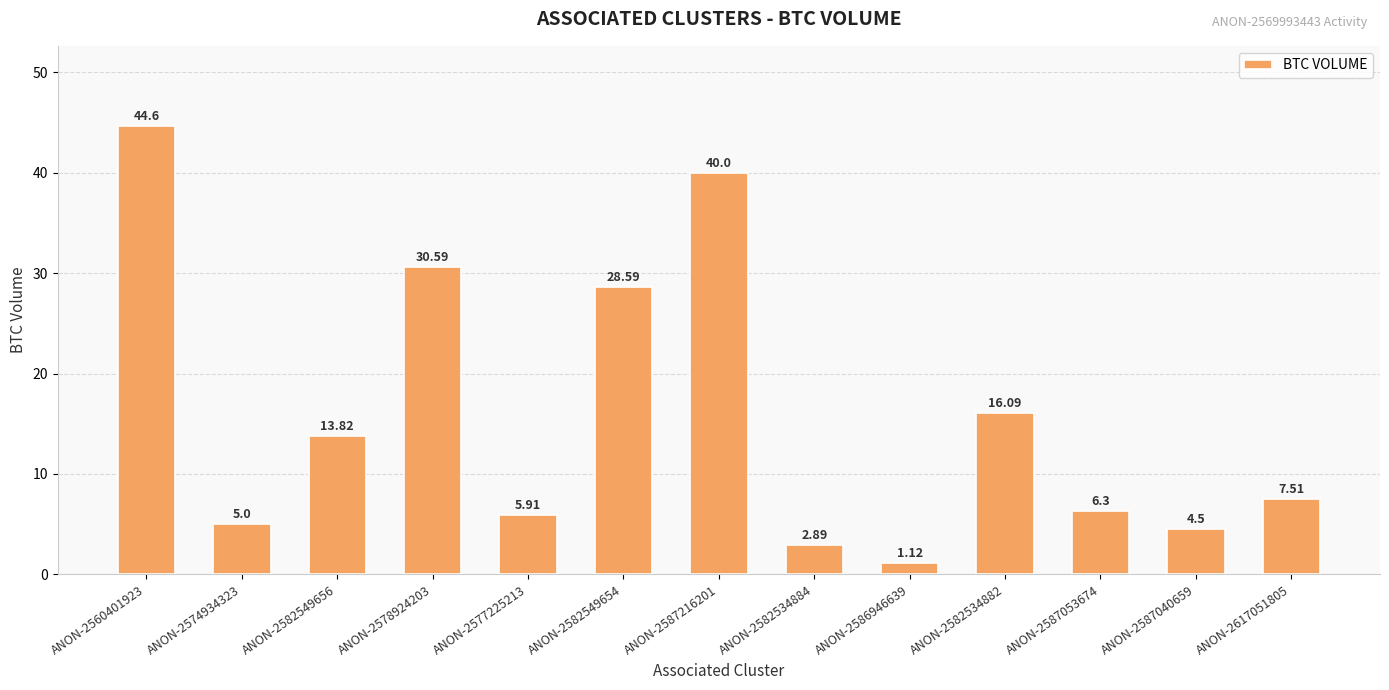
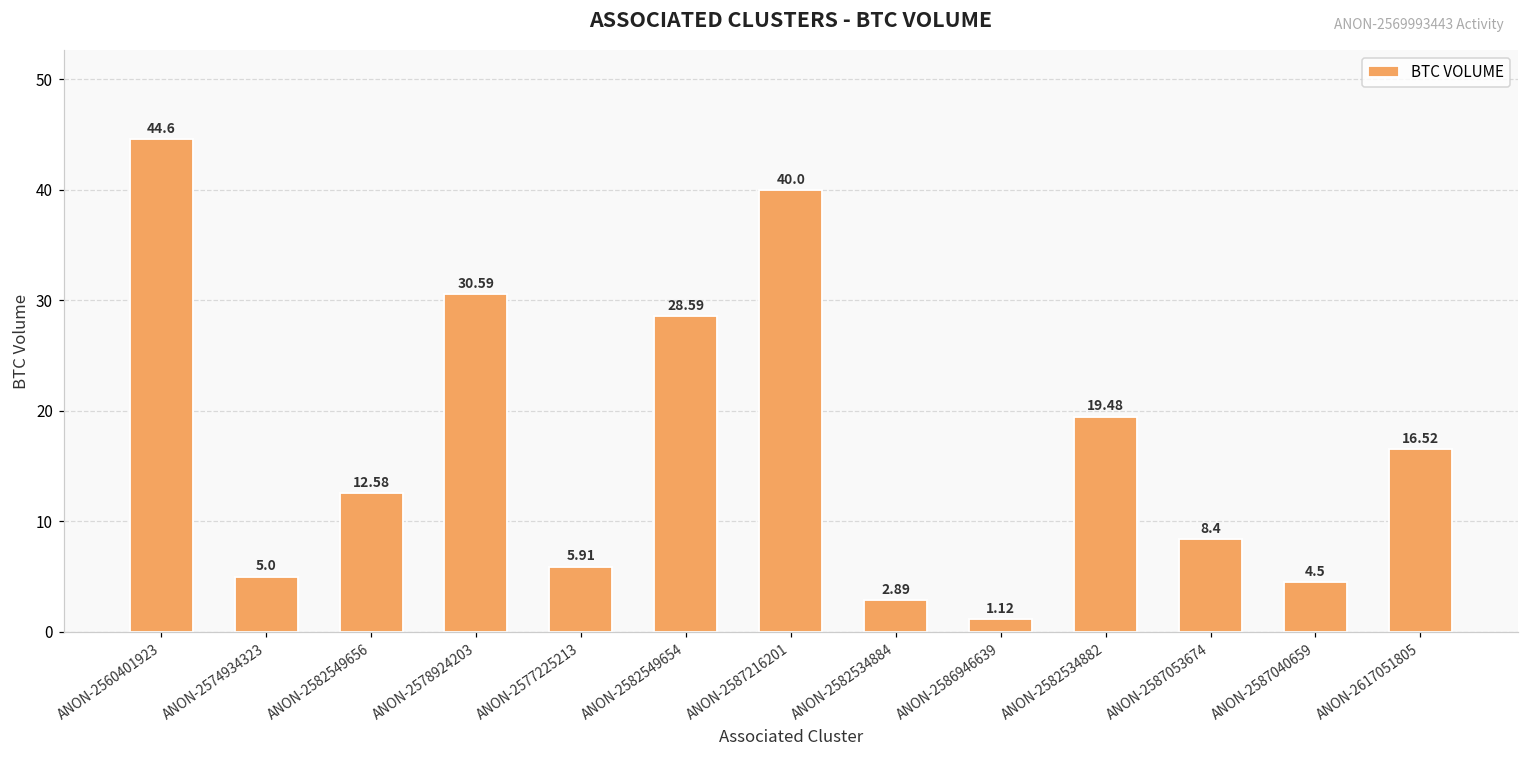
  {
    "ANON-2560401923": 44.6,
    "ANON-2574934323": 5.0,
-   "ANON-2582549656": 13.82,
+   "ANON-2582549656": 12.58,
    "ANON-2578924203": 30.59,
    "ANON-2577225213": 5.91,
    "ANON-2582549654": 28.59,
    "ANON-2587216201": 40.0,
    "ANON-2582534884": 2.89,
    "ANON-2586946639": 1.12,
-   "ANON-2582534882": 16.09,
-   "ANON-2587053674": 6.3,
+   "ANON-2582534882": 19.48,
+   "ANON-2587053674": 8.4,
    "ANON-2587040659": 4.5,
-   "ANON-2617051805": 7.51
+   "ANON-2617051805": 16.52
  }
